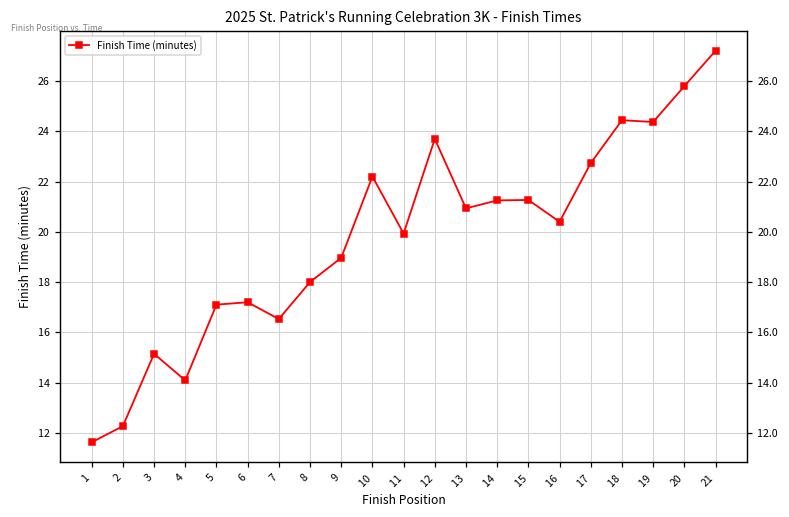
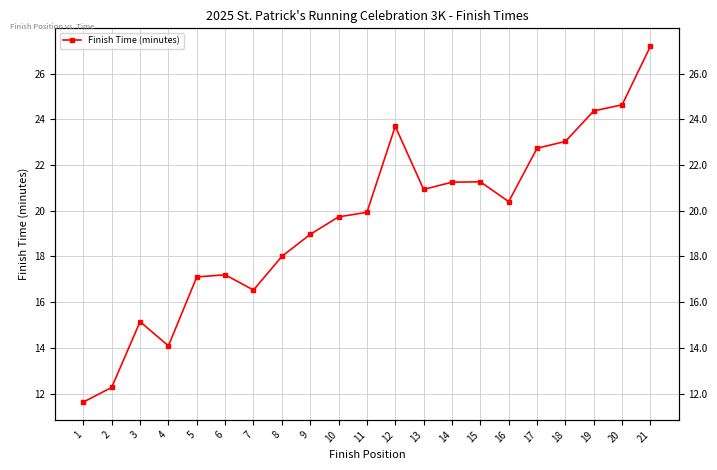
  {
    "1": 11.6,
    "2": 12.3,
    "3": 15.2,
    "4": 14.1,
    "5": 17.1,
    "6": 17.2,
    "7": 16.5,
    "8": 18.0,
    "9": 19.0,
-   "10": 22.2,
+   "10": 19.7,
    "11": 19.9,
    "12": 23.7,
    "13": 20.9,
    "14": 21.3,
    "15": 21.3,
    "16": 20.4,
    "17": 22.7,
-   "18": 24.4,
+   "18": 23.0,
    "19": 24.4,
-   "20": 25.8,
+   "20": 24.6,
    "21": 27.2
  }
